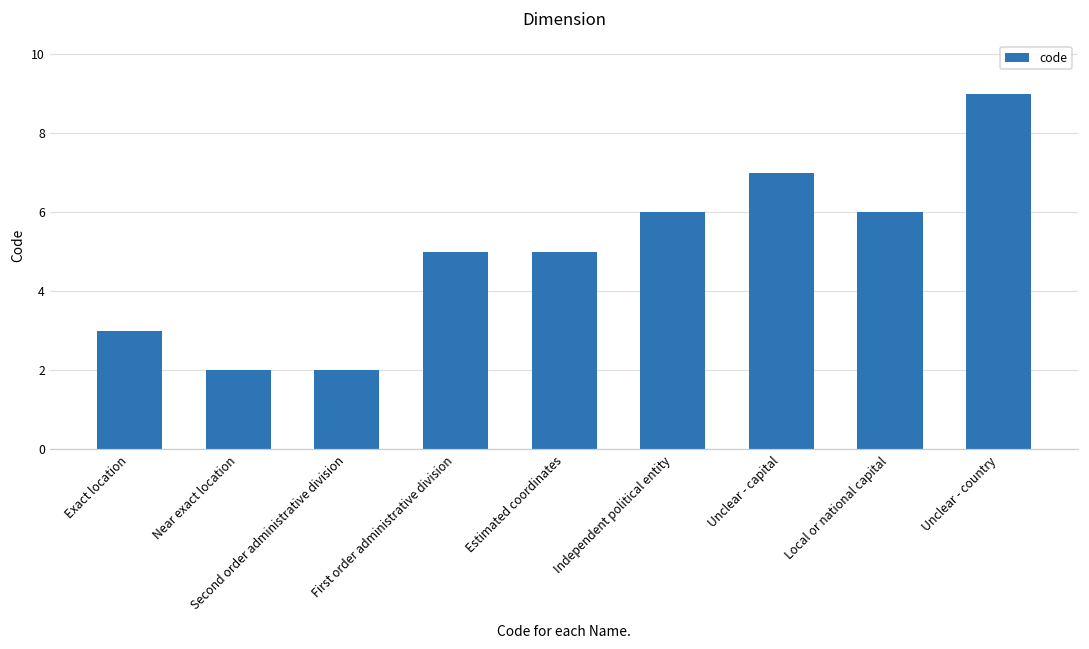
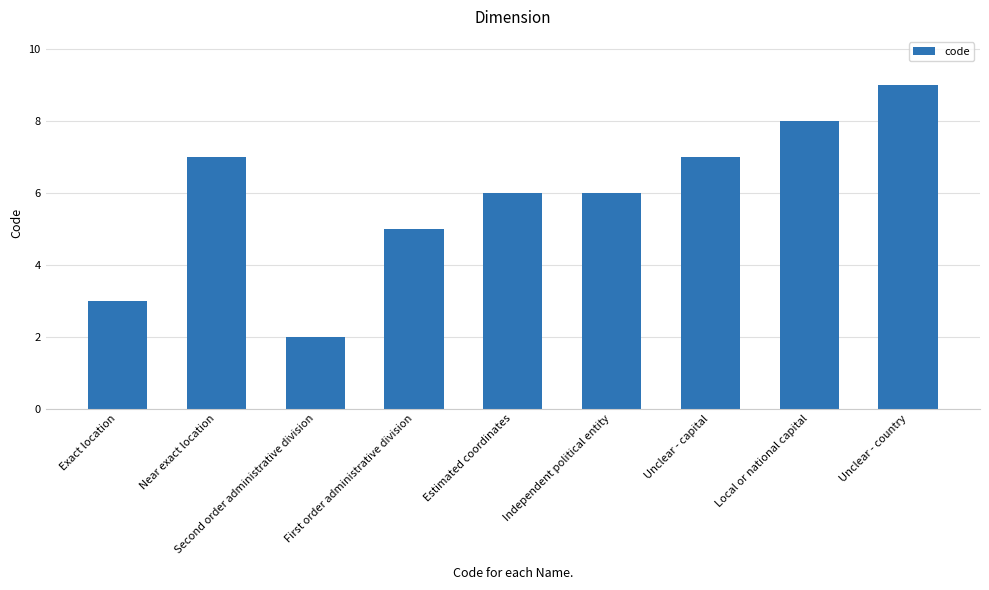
  {
    "Exact location": 3,
-   "Near exact location": 2,
+   "Near exact location": 7,
    "Second order administrative division": 2,
    "First order administrative division": 5,
-   "Estimated coordinates": 5,
+   "Estimated coordinates": 6,
    "Independent political entity": 6,
    "Unclear - capital": 7,
-   "Local or national capital": 6,
+   "Local or national capital": 8,
    "Unclear - country": 9
  }
